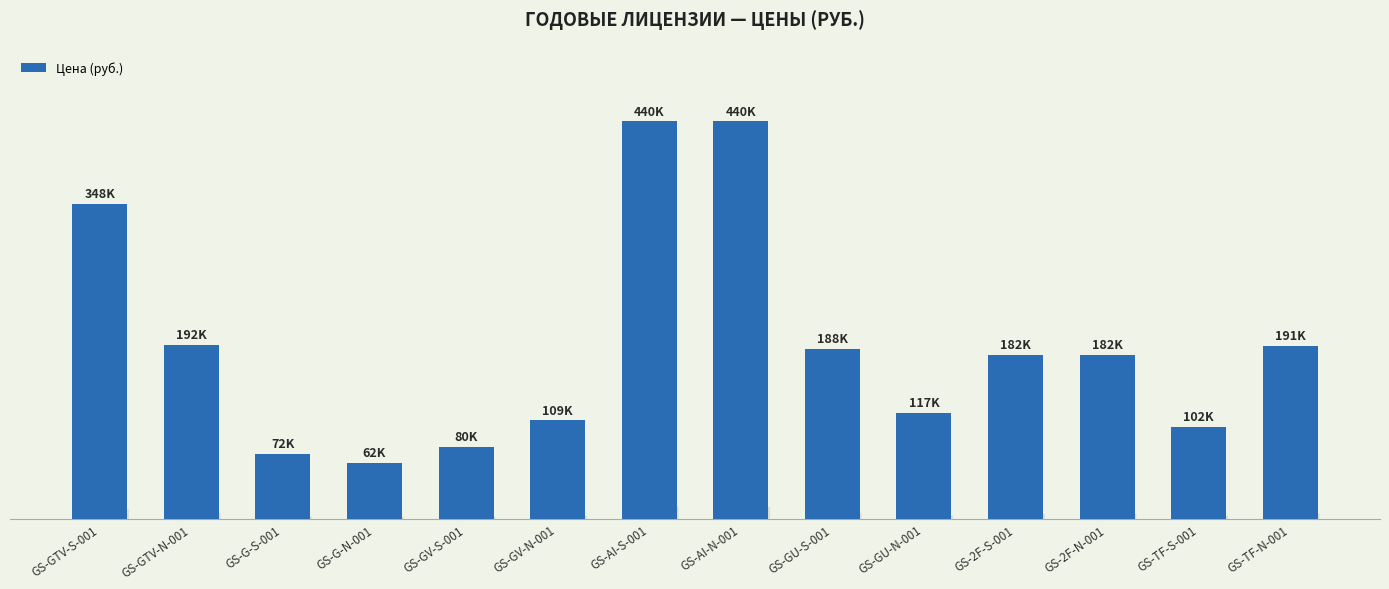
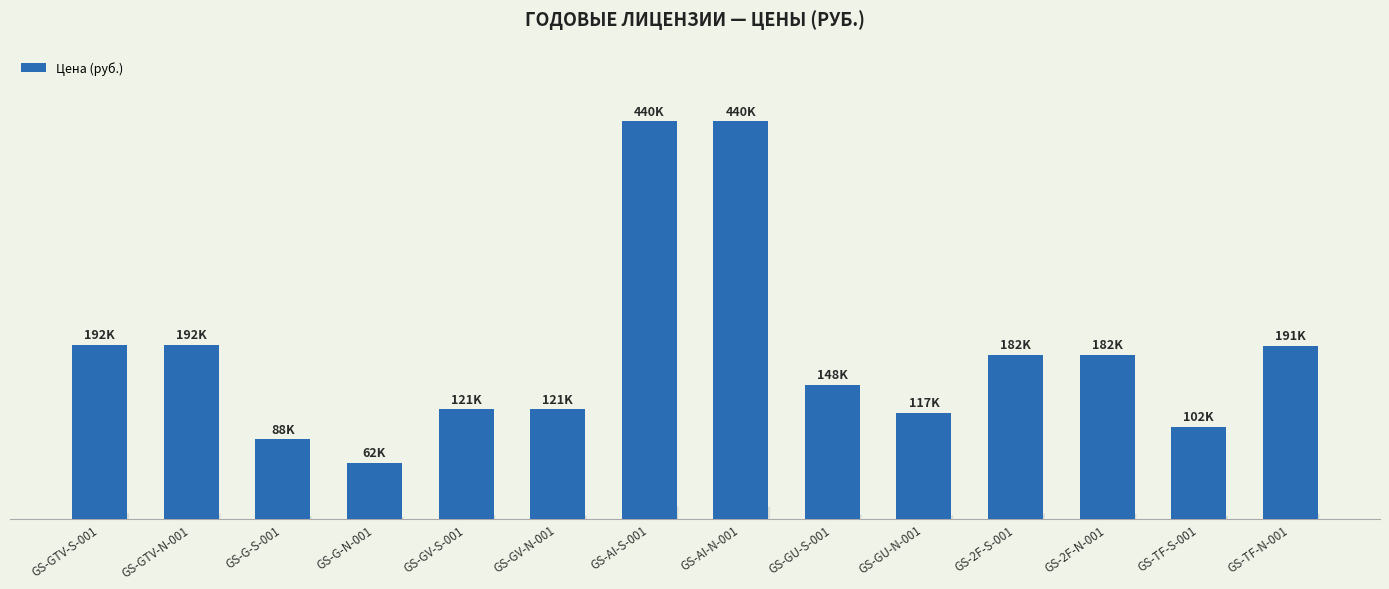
  {
-   "GS-GTV-S-001": "348K",
+   "GS-GTV-S-001": "192K",
    "GS-GTV-N-001": "192K",
-   "GS-G-S-001": "72K",
+   "GS-G-S-001": "88K",
    "GS-G-N-001": "62K",
-   "GS-GV-S-001": "80K",
-   "GS-GV-N-001": "109K",
+   "GS-GV-S-001": "121K",
+   "GS-GV-N-001": "121K",
    "GS-AI-S-001": "440K",
    "GS-AI-N-001": "440K",
-   "GS-GU-S-001": "188K",
+   "GS-GU-S-001": "148K",
    "GS-GU-N-001": "117K",
    "GS-2F-S-001": "182K",
    "GS-2F-N-001": "182K",
    "GS-TF-S-001": "102K",
    "GS-TF-N-001": "191K"
  }
